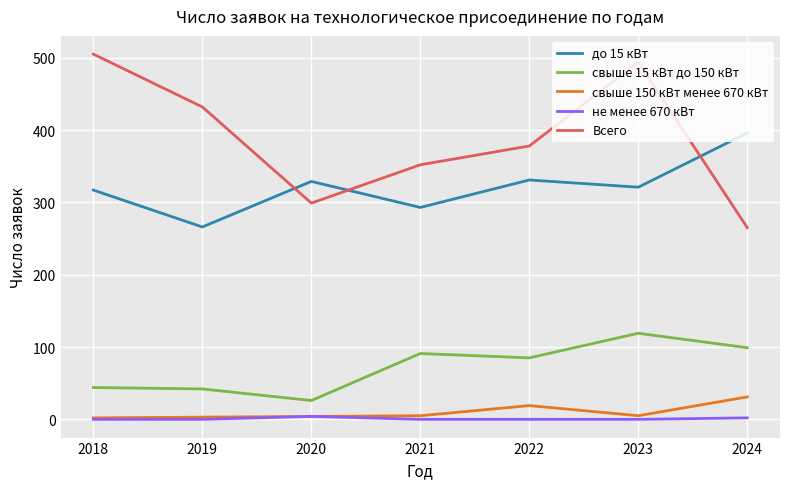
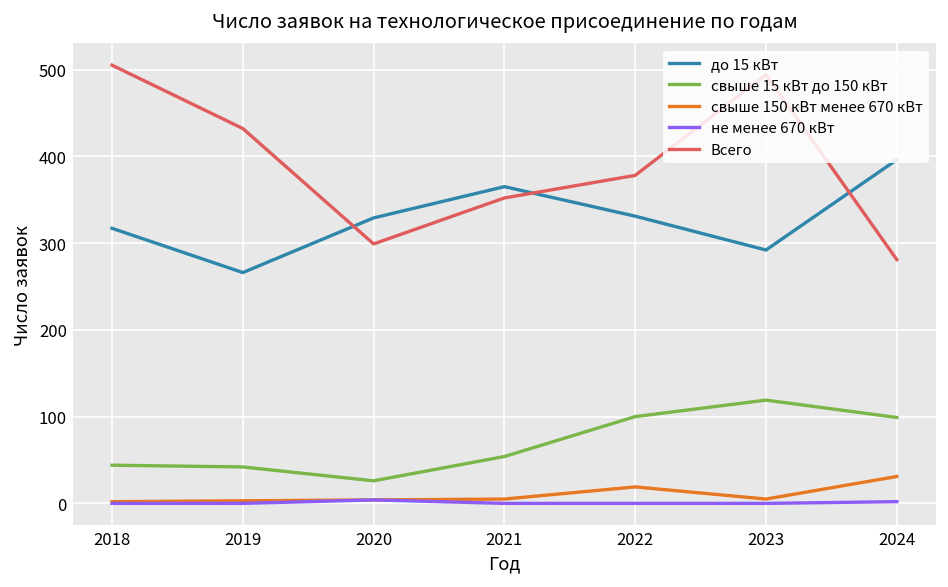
  {
    "до 15 кВт": {
      "2018": 320,
      "2019": 270,
      "2020": 330,
-     "2021": 290,
+     "2021": 370,
      "2022": 330,
-     "2023": 320
+     "2023": 290
    },
    "свыше 15 кВт до 150 кВт": {
      "2018": 40,
      "2019": 40,
      "2020": 30,
-     "2021": 90,
-     "2022": 90,
+     "2021": 50,
+     "2022": 100,
      "2023": 120,
      "2024": 100
    },
    "свыше 150 кВт менее 670 кВт": {
      "2021": 10,
      "2022": 20,
      "2023": 10,
      "2024": 30
    },
    "не менее 670 кВт": {
      "2021": 0,
      "2022": 0,
      "2023": 0,
      "2024": 0
    },
    "Всего": {
      "2018": 510,
      "2019": 430,
      "2020": 300,
      "2021": 350,
      "2022": 380,
-     "2024": 270
+     "2024": 280
    }
  }
